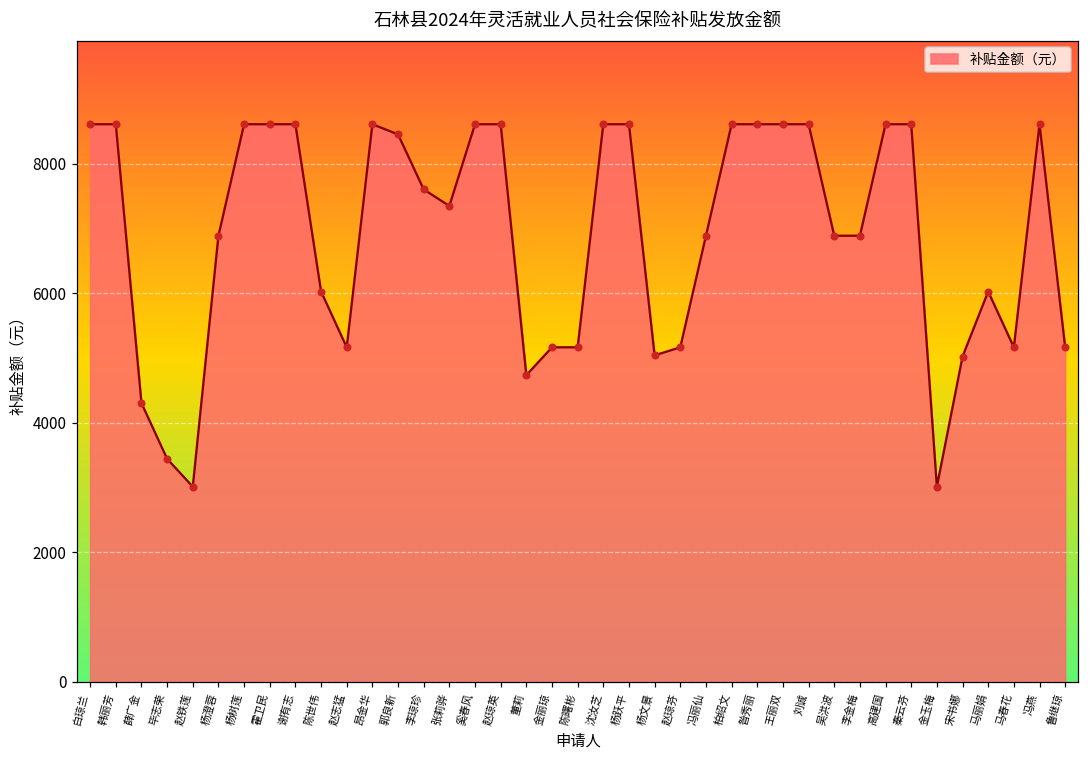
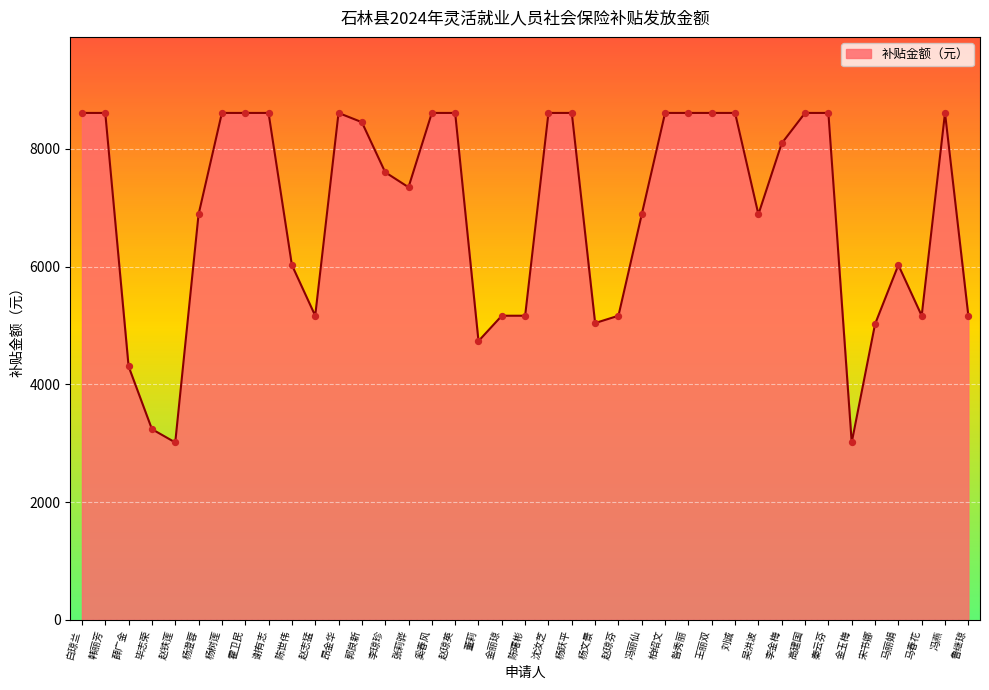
  {
    "白琼兰": 8600,
    "韩丽芳": 8600,
    "薛广金": 4300,
-   "毕志荣": 3400,
+   "毕志荣": 3200,
    "赵铁莲": 3000,
    "杨澄蓉": 6900,
    "杨树莲": 8600,
    "霍卫民": 8600,
    "谢有志": 8600,
    "陈世伟": 6000,
    "赵志猛": 5200,
    "昂金华": 8600,
    "郭良新": 8500,
    "李琼珍": 7600,
    "张莉骅": 7400,
    "奚春风": 8600,
    "赵琼英": 8600,
    "董莉": 4700,
    "金丽琼": 5200,
    "陈曙彬": 5200,
    "沈汝芝": 8600,
    "杨跃平": 8600,
    "杨文景": 5000,
    "赵琼芬": 5200,
    "冯丽仙": 6900,
    "柏绍文": 8600,
    "昝秀丽": 8600,
    "王丽双": 8600,
    "刘诚": 8600,
    "吴洪波": 6900,
-   "李金梅": 6900,
+   "李金梅": 8100,
    "高建国": 8600,
    "秦云芬": 8600,
    "金玉梅": 3000,
    "宋书娜": 5000,
    "马丽娟": 6000,
    "马春花": 5200,
    "冯燕": 8600,
    "鲁继琼": 5200
  }
